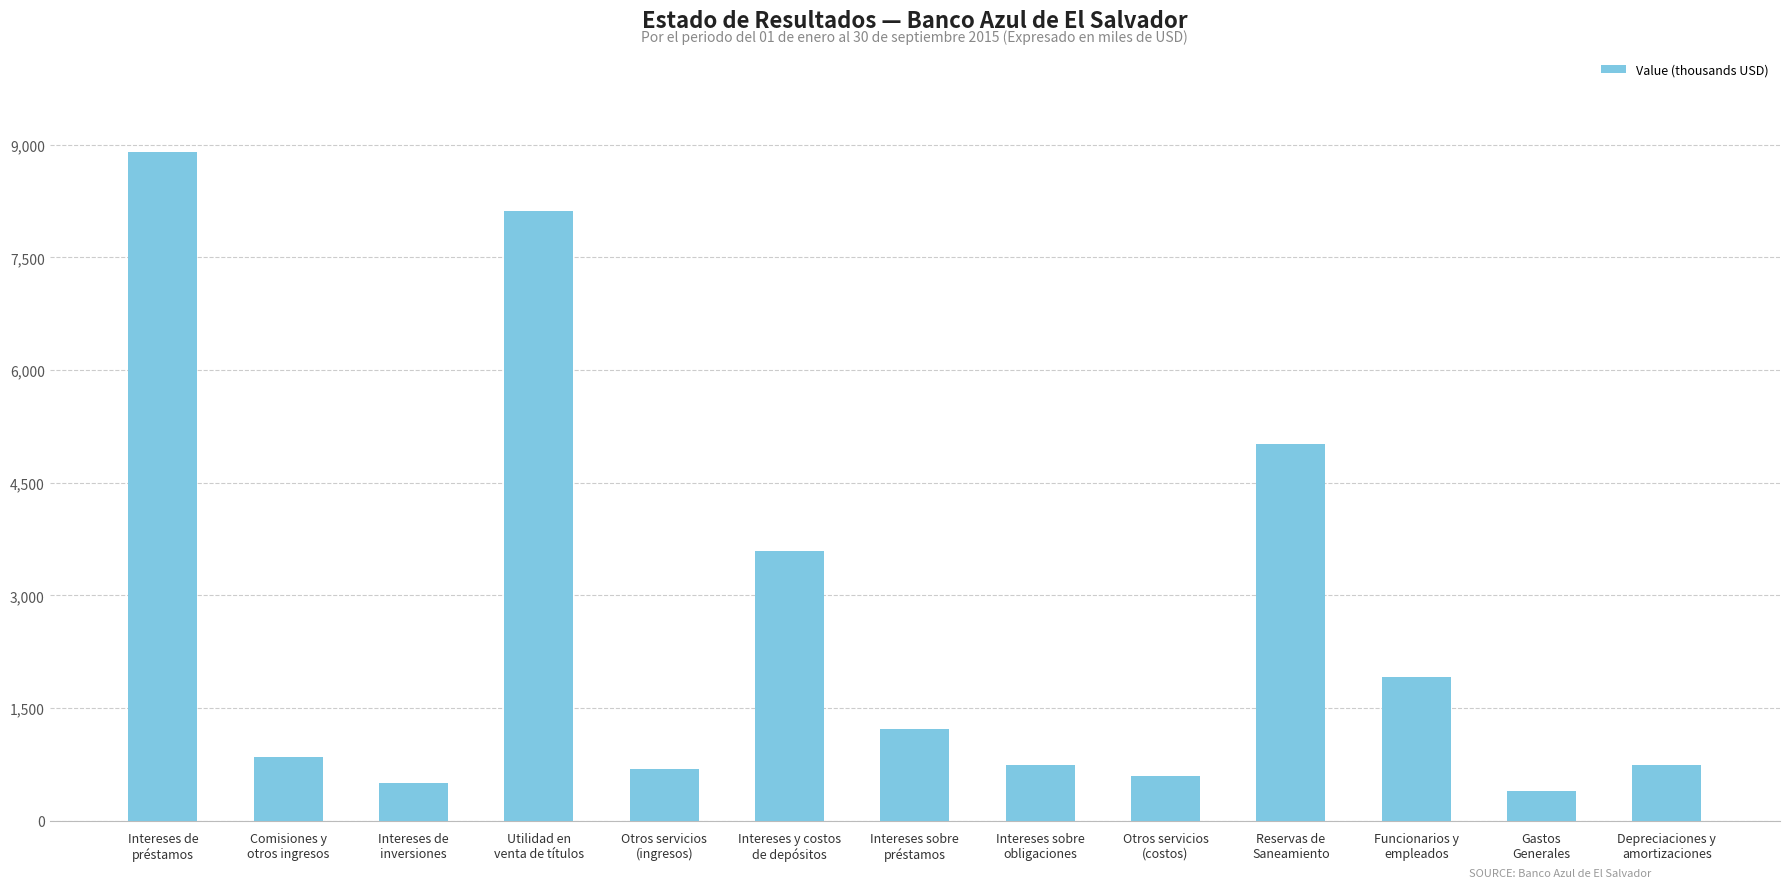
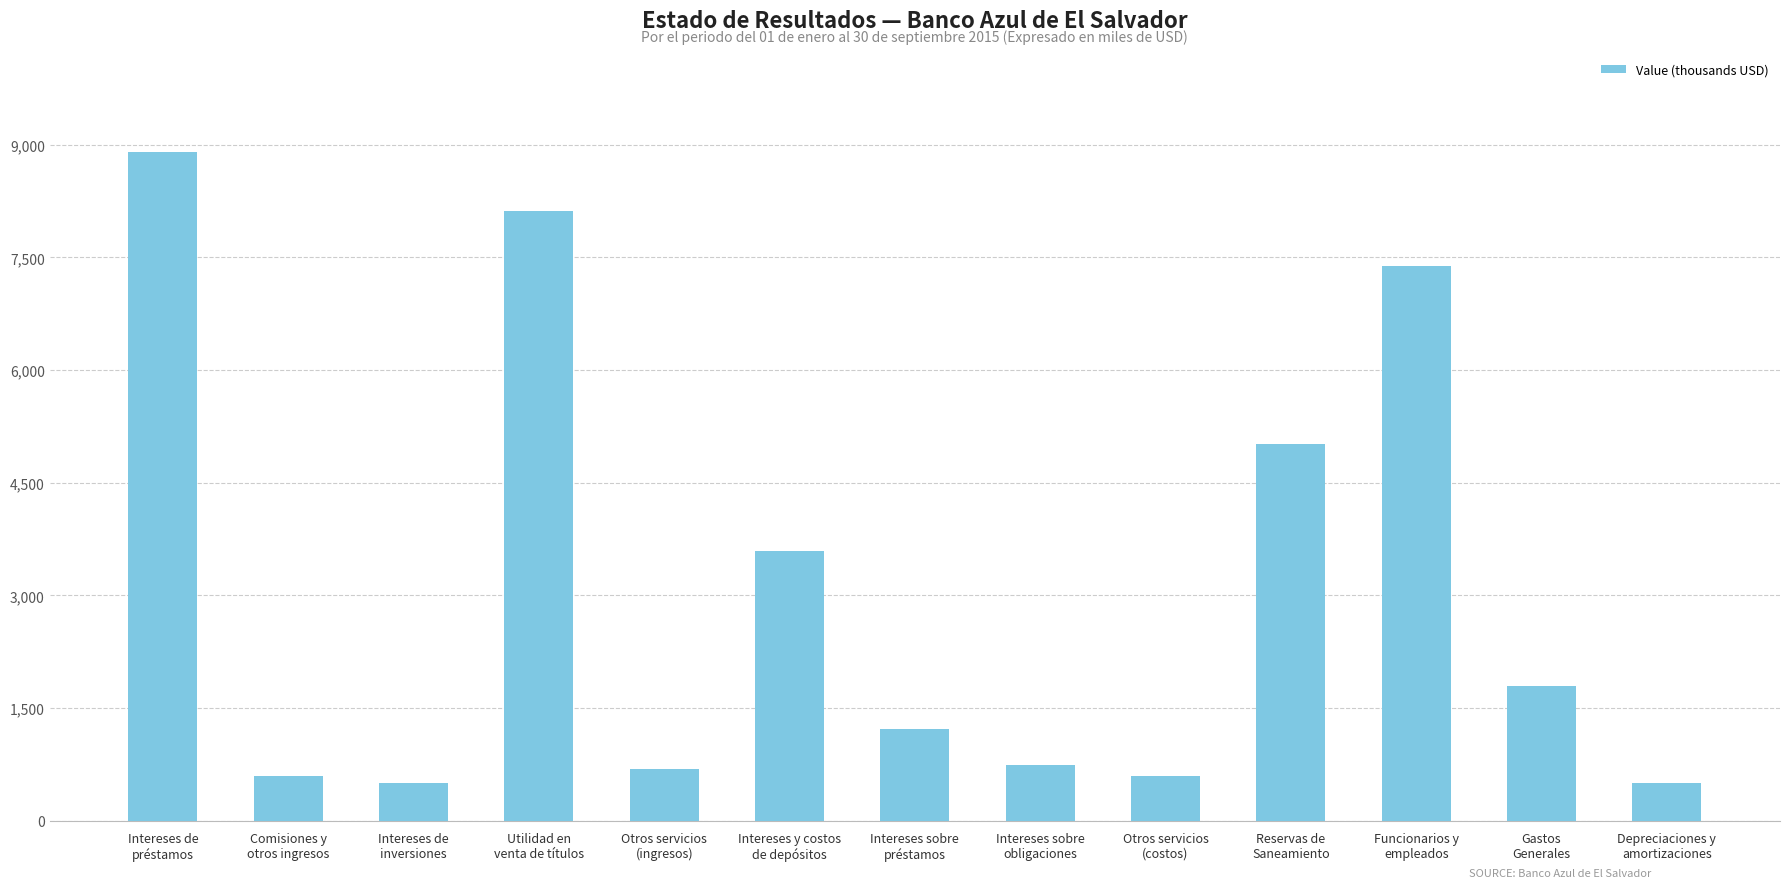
  {
    "Intereses de préstamos": "8,900",
-   "Comisiones y otros ingresos": "900",
+   "Comisiones y otros ingresos": "600",
    "Intereses de inversiones": "500",
    "Utilidad en venta de títulos": "8,100",
    "Otros servicios (ingresos)": "700",
    "Intereses y costos de depósitos": "3,600",
    "Intereses sobre préstamos": "1,200",
    "Intereses sobre obligaciones": "700",
    "Otros servicios (costos)": "600",
    "Reservas de Saneamiento": "5,000",
-   "Funcionarios y empleados": "1,900",
-   "Gastos Generales": "400",
-   "Depreciaciones y amortizaciones": "700"
+   "Funcionarios y empleados": "7,400",
+   "Gastos Generales": "1,800",
+   "Depreciaciones y amortizaciones": "500"
  }
